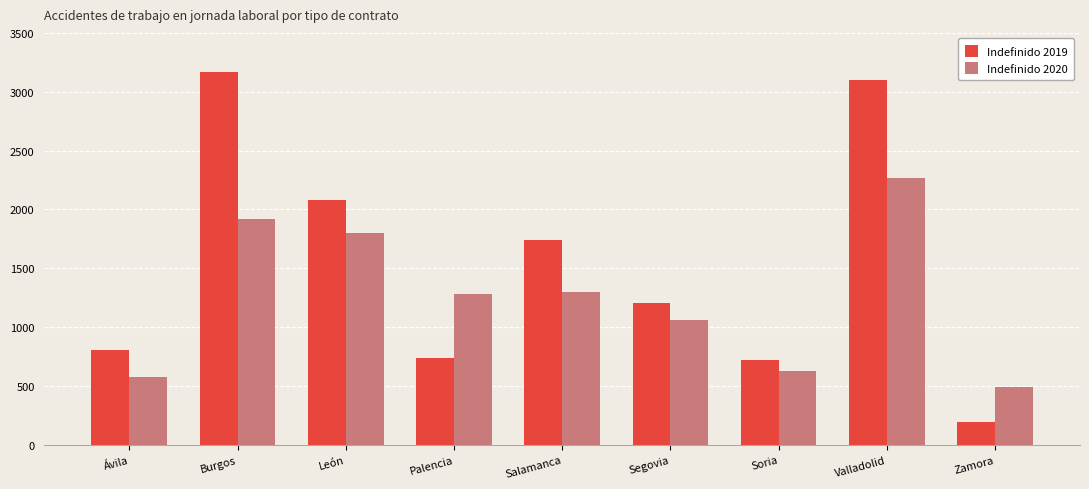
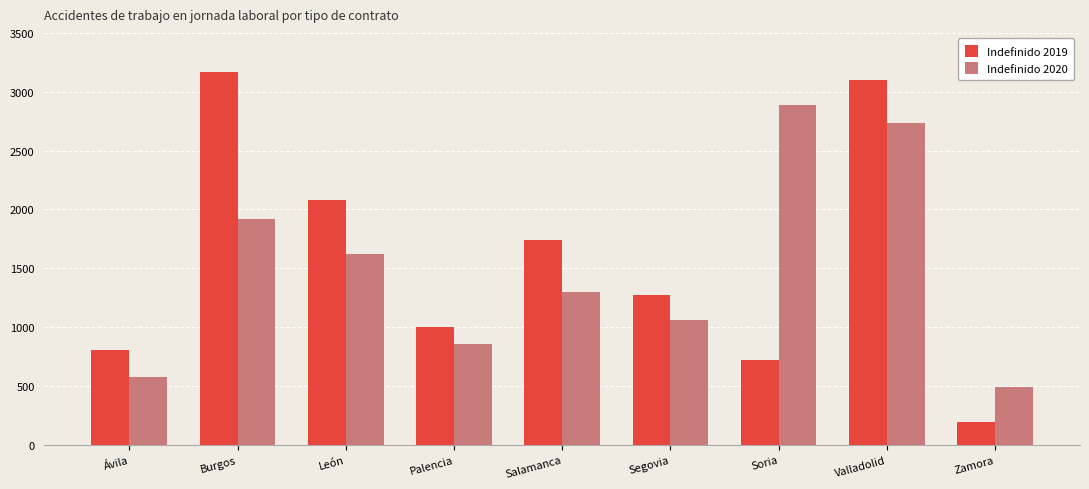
  {
    "Indefinido 2019": {
      "Ávila": 810,
      "Burgos": 3170,
      "León": 2080,
-     "Palencia": 740,
+     "Palencia": 1000,
      "Salamanca": 1740,
-     "Segovia": 1200,
+     "Segovia": 1270,
      "Soria": 720,
      "Valladolid": 3100,
      "Zamora": 190
    },
    "Indefinido 2020": {
      "Ávila": 580,
      "Burgos": 1920,
-     "León": 1800,
-     "Palencia": 1280,
+     "León": 1620,
+     "Palencia": 850,
      "Salamanca": 1300,
      "Segovia": 1060,
-     "Soria": 630,
-     "Valladolid": 2260,
+     "Soria": 2890,
+     "Valladolid": 2740,
      "Zamora": 490
    }
  }
